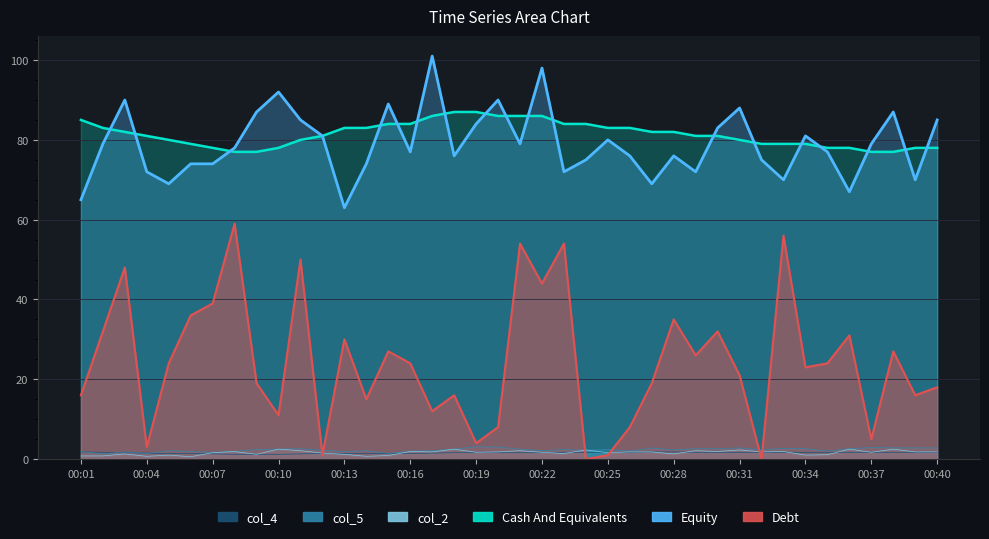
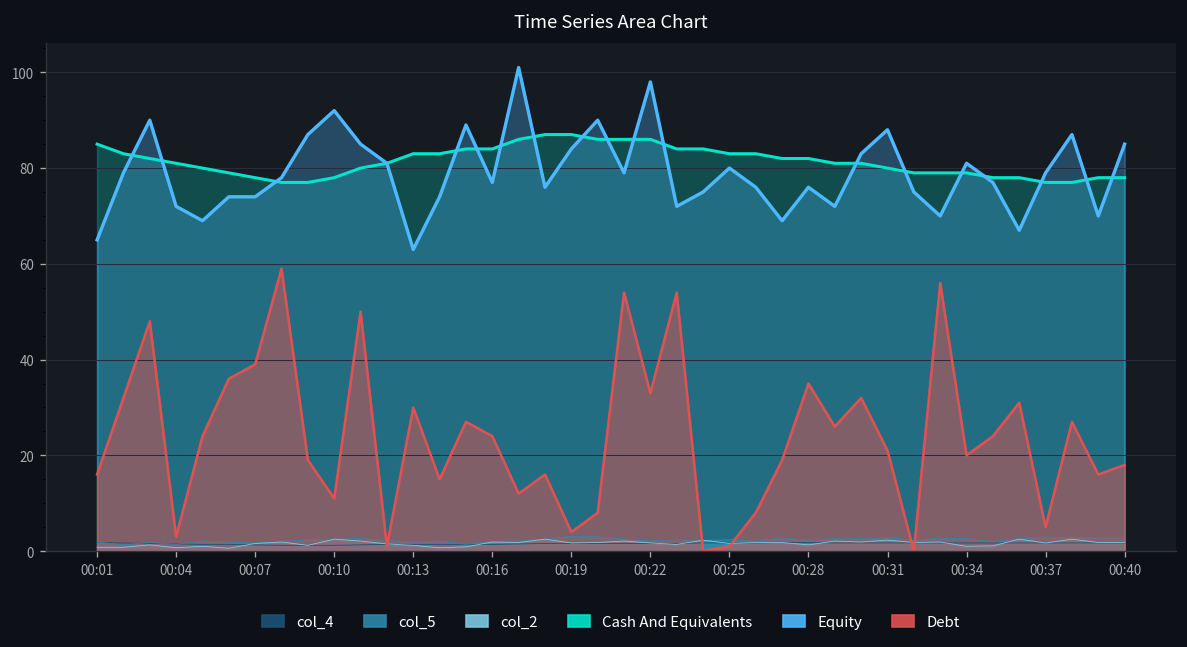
  {
    "Debt": {
      "00:01": 16,
      "00:04": 3,
      "00:07": 39,
      "00:10": 11,
      "00:13": 30,
      "00:16": 24,
      "00:19": 4,
-     "00:22": 44,
+     "00:22": 33,
      "00:28": 35,
      "00:31": 21,
-     "00:34": 23,
+     "00:34": 20,
      "00:37": 5,
      "00:40": 18
    }
  }
